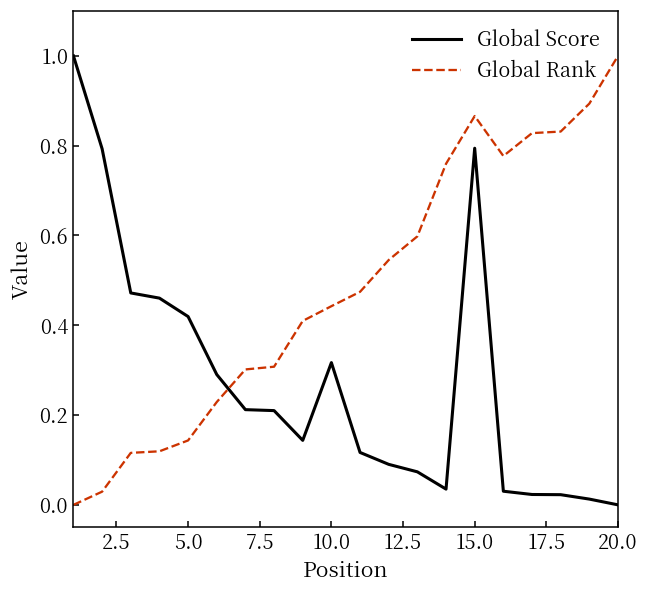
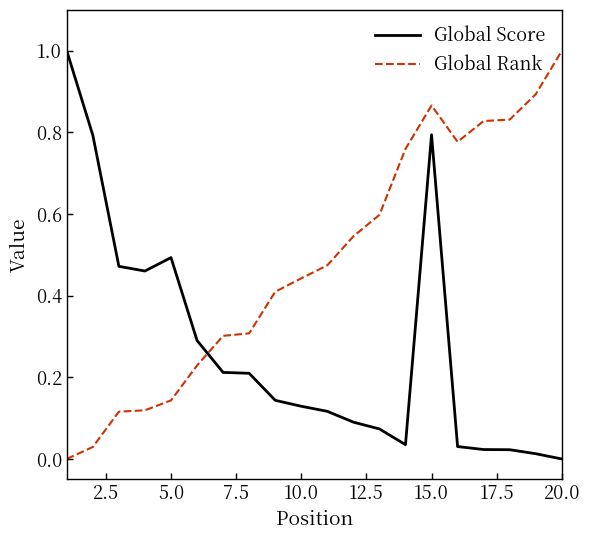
  {
    "Global Score": {
-     "5.0": 0.42,
-     "10.0": 0.32,
+     "5.0": 0.49,
+     "10.0": 0.13,
      "15.0": 0.79,
      "20.0": 0.00
    },
    "Global Rank": {
      "5.0": 0.14,
      "10.0": 0.44,
      "15.0": 0.87,
      "20.0": 1.00
    }
  }
